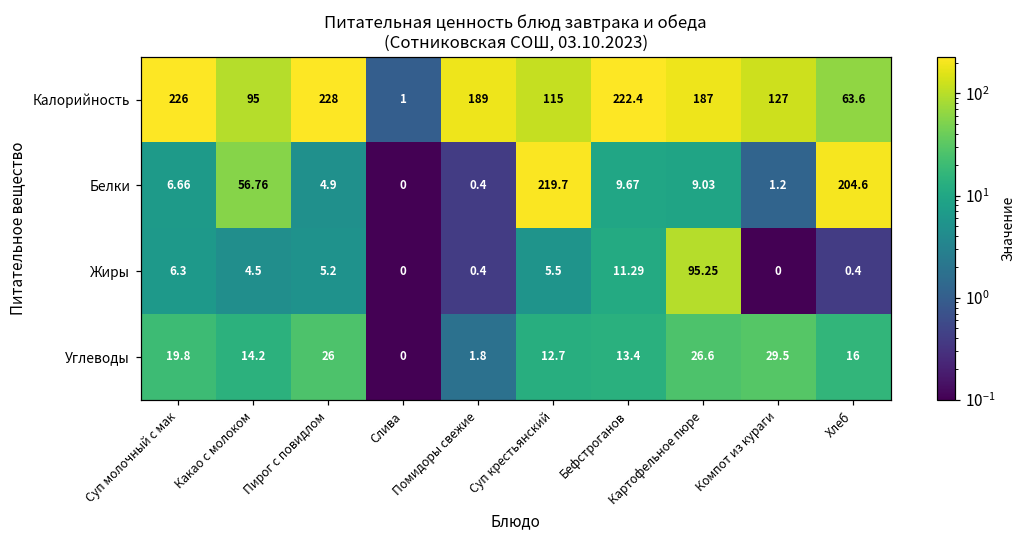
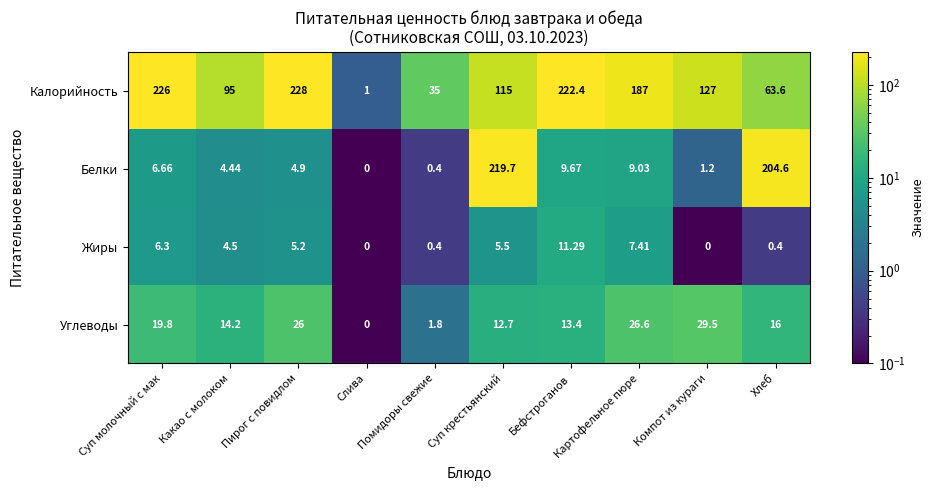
  {
    "Калорийность": {
      "Суп молочный с мак": 226,
      "Какао с молоком": 95,
      "Пирог с повидлом": 228,
      "Слива": 1,
-     "Помидоры свежие": 189,
+     "Помидоры свежие": 35,
      "Суп крестьянский": 115,
      "Бефстроганов": 222.4,
      "Картофельное пюре": 187,
      "Компот из кураги": 127,
      "Хлеб": 63.6
    },
    "Белки": {
      "Суп молочный с мак": 6.66,
-     "Какао с молоком": 56.76,
+     "Какао с молоком": 4.44,
      "Пирог с повидлом": 4.9,
      "Слива": 0,
      "Помидоры свежие": 0.4,
      "Суп крестьянский": 219.7,
      "Бефстроганов": 9.67,
      "Картофельное пюре": 9.03,
      "Компот из кураги": 1.2,
      "Хлеб": 204.6
    },
    "Жиры": {
      "Суп молочный с мак": 6.3,
      "Какао с молоком": 4.5,
      "Пирог с повидлом": 5.2,
      "Слива": 0,
      "Помидоры свежие": 0.4,
      "Суп крестьянский": 5.5,
      "Бефстроганов": 11.29,
-     "Картофельное пюре": 95.25,
+     "Картофельное пюре": 7.41,
      "Компот из кураги": 0,
      "Хлеб": 0.4
    },
    "Углеводы": {
      "Суп молочный с мак": 19.8,
      "Какао с молоком": 14.2,
      "Пирог с повидлом": 26,
      "Слива": 0,
      "Помидоры свежие": 1.8,
      "Суп крестьянский": 12.7,
      "Бефстроганов": 13.4,
      "Картофельное пюре": 26.6,
      "Компот из кураги": 29.5,
      "Хлеб": 16
    }
  }
